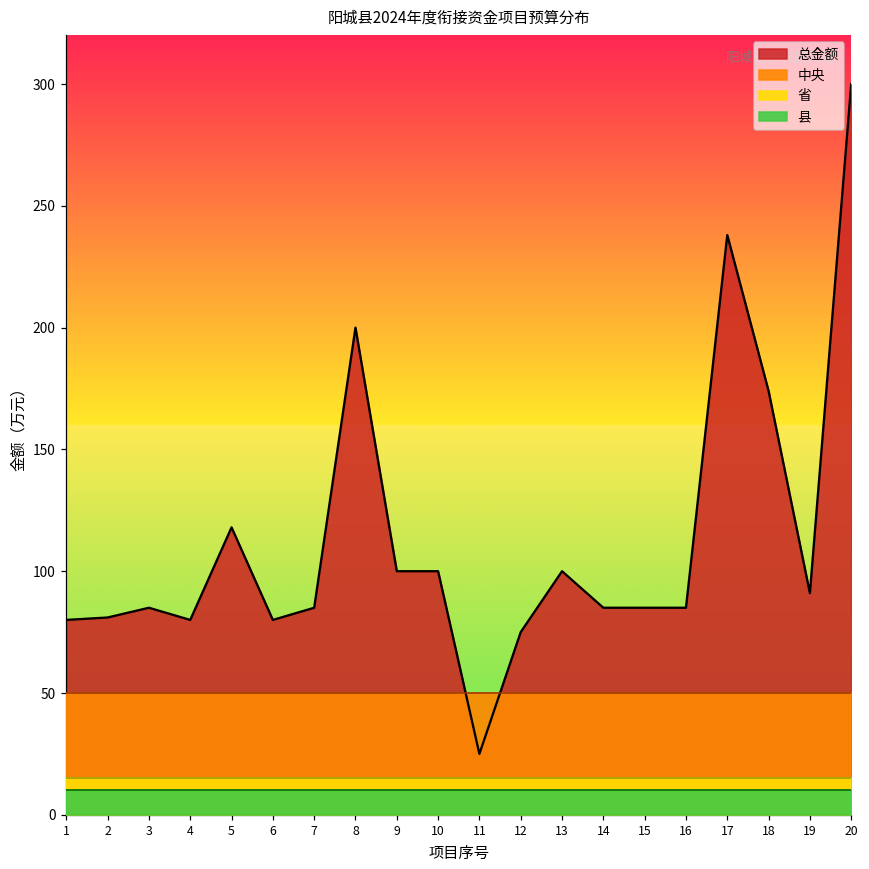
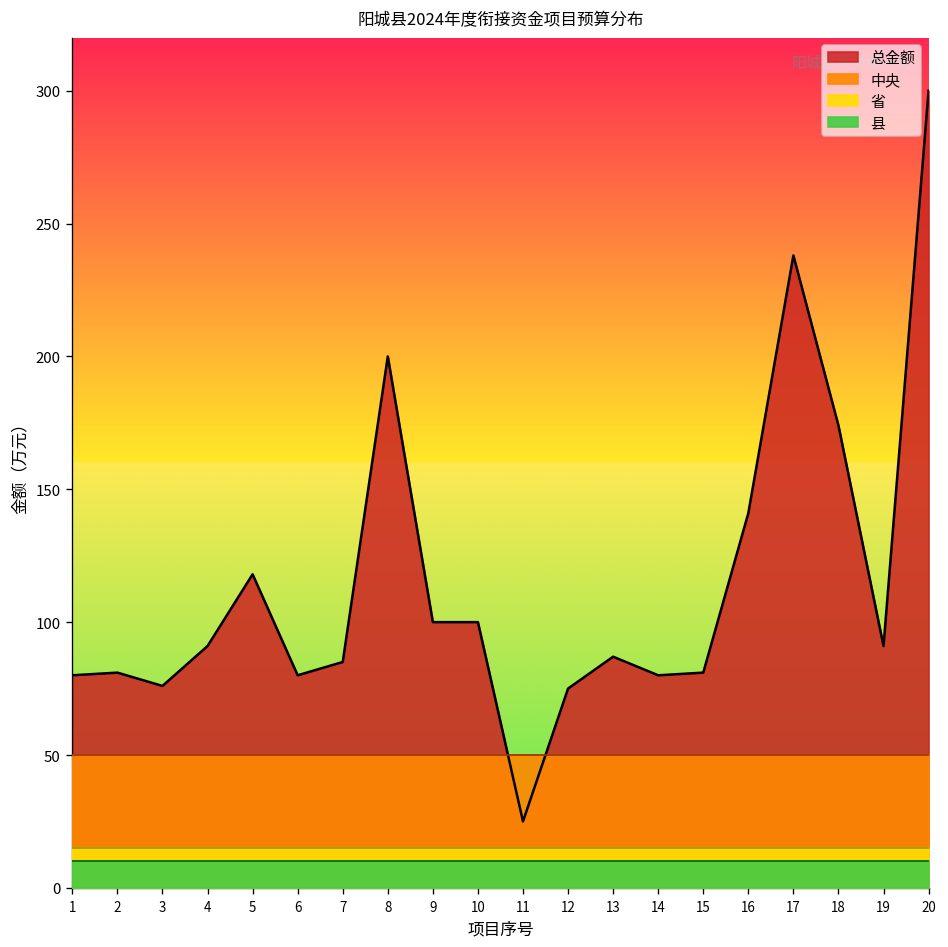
  {
    "总金额": {
      "1": 80,
      "2": 81,
-     "3": 85,
-     "4": 80,
+     "3": 76,
+     "4": 91,
      "5": 118,
      "6": 80,
      "7": 85,
      "8": 200,
      "9": 100,
      "10": 100,
      "11": 25,
      "12": 75,
-     "13": 100,
-     "14": 85,
-     "15": 85,
-     "16": 85,
+     "13": 87,
+     "14": 80,
+     "15": 81,
+     "16": 141,
      "17": 238,
      "18": 174,
      "19": 91,
      "20": 300
    },
    "中央": {
      "1": 50,
      "2": 50,
      "3": 50,
      "4": 50,
      "5": 50,
      "6": 50,
      "7": 50,
      "8": 50,
      "9": 50,
      "10": 50,
      "11": 50,
      "12": 50,
      "13": 50,
      "14": 50,
      "15": 50,
      "16": 50,
      "17": 50,
      "18": 50,
      "19": 50,
      "20": 50
    },
    "省": {
      "1": 15,
      "2": 15,
      "3": 15,
      "4": 15,
      "5": 15,
      "6": 15,
      "7": 15,
      "8": 15,
      "9": 15,
      "10": 15,
      "11": 15,
      "12": 15,
      "13": 15,
      "14": 15,
      "15": 15,
      "16": 15,
      "17": 15,
      "18": 15,
      "19": 15,
      "20": 15
    },
    "县": {
      "1": 10,
      "2": 10,
      "3": 10,
      "4": 10,
      "5": 10,
      "6": 10,
      "7": 10,
      "8": 10,
      "9": 10,
      "10": 10,
      "11": 10,
      "12": 10,
      "13": 10,
      "14": 10,
      "15": 10,
      "16": 10,
      "17": 10,
      "18": 10,
      "19": 10,
      "20": 10
    }
  }
